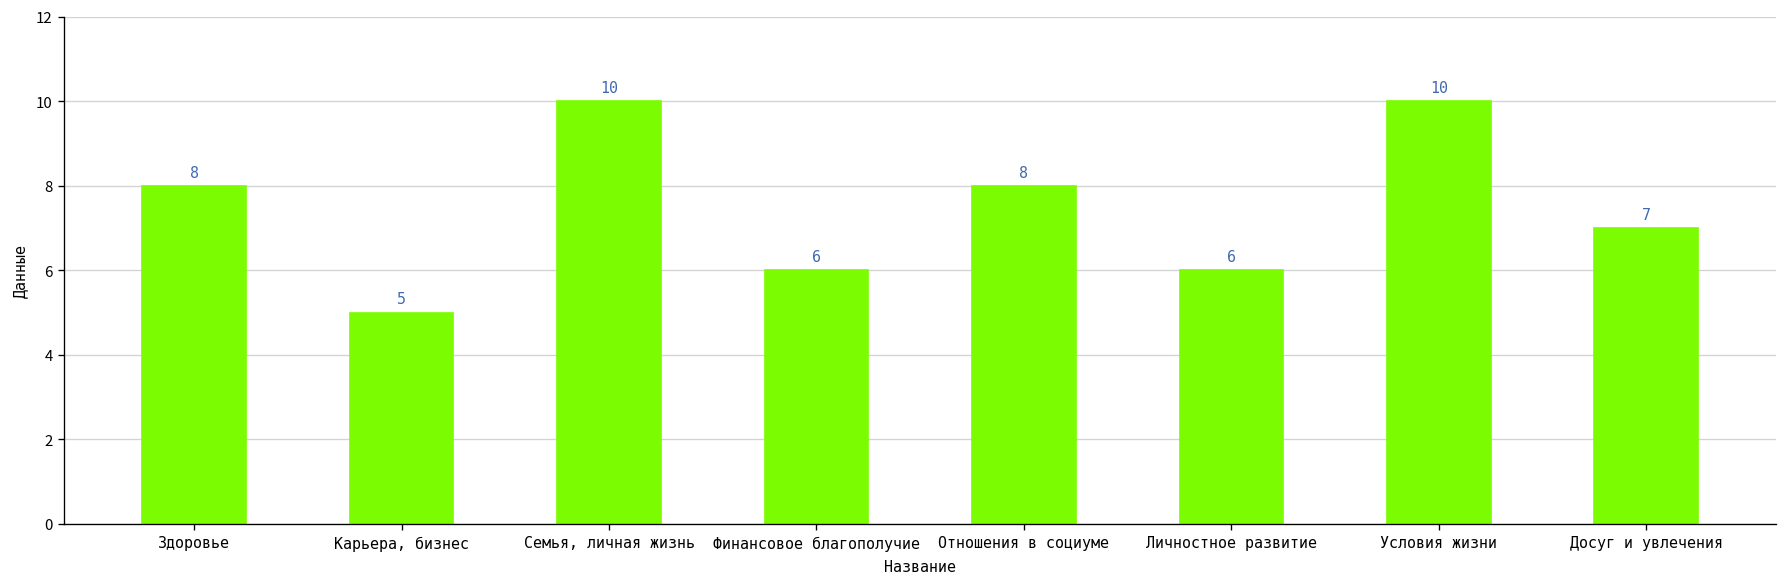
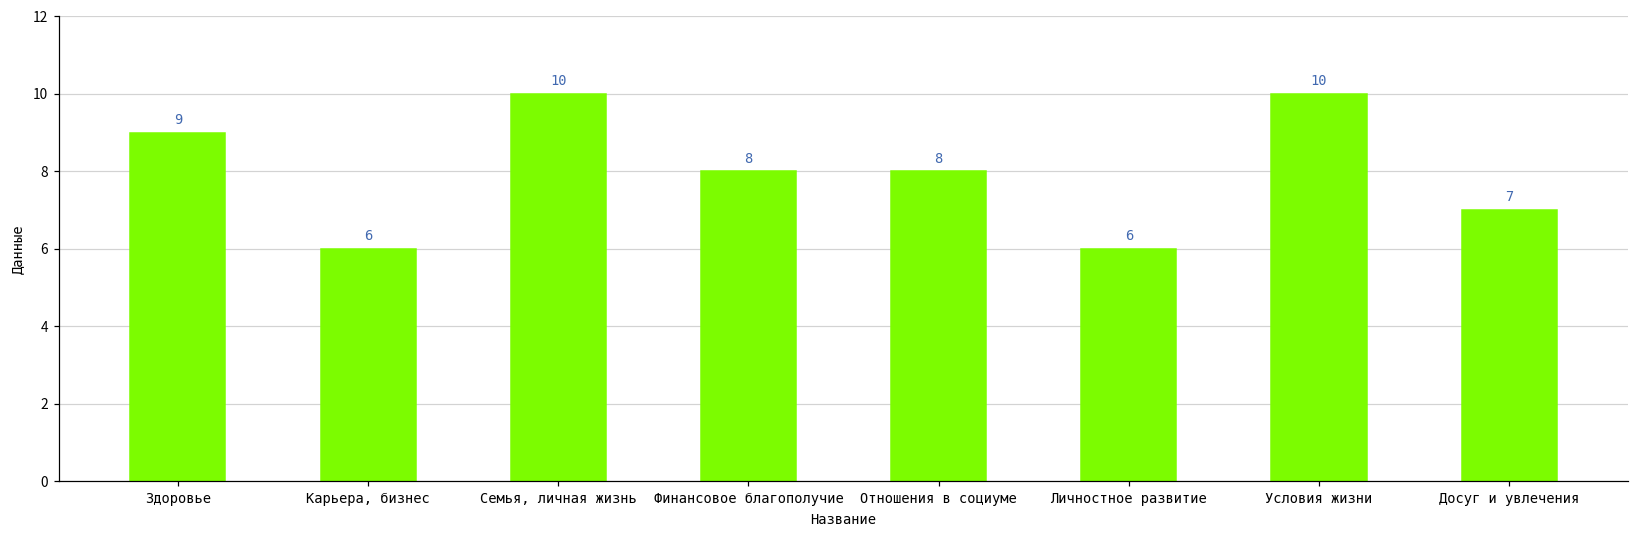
  {
-   "Здоровье": 8,
-   "Карьера, бизнес": 5,
+   "Здоровье": 9,
+   "Карьера, бизнес": 6,
    "Семья, личная жизнь": 10,
-   "Финансовое благополучие": 6,
+   "Финансовое благополучие": 8,
    "Отношения в социуме": 8,
    "Личностное развитие": 6,
    "Условия жизни": 10,
    "Досуг и увлечения": 7
  }
